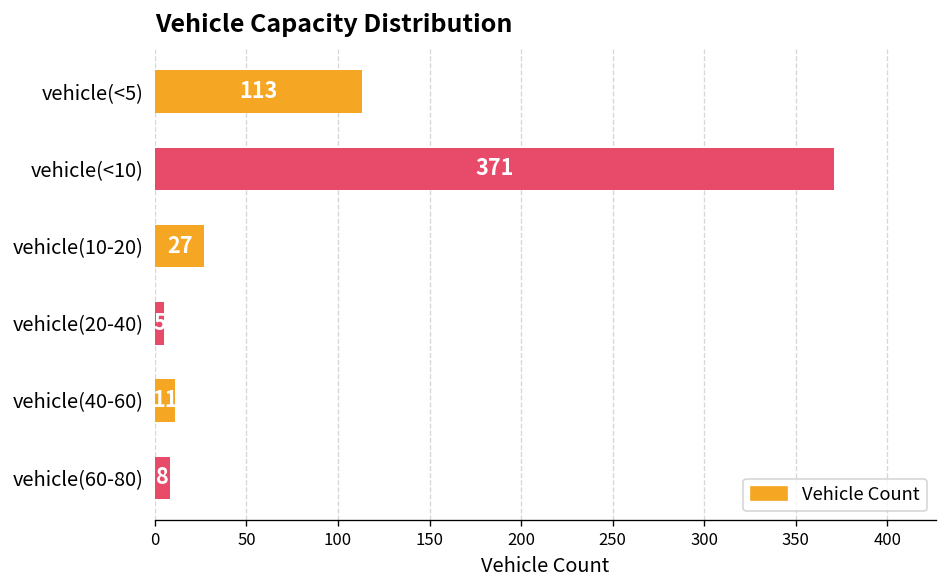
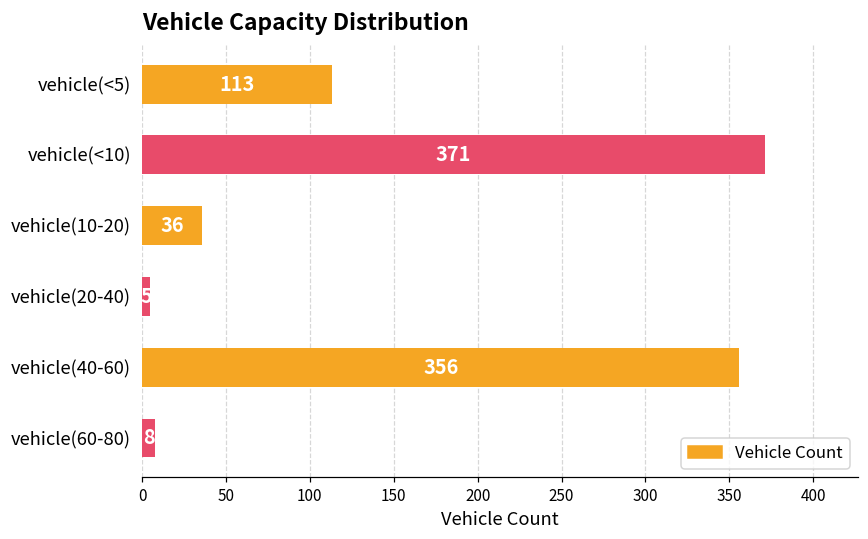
  {
    "vehicle(<5)": 113,
    "vehicle(<10)": 371,
-   "vehicle(10-20)": 27,
-   "vehicle(40-60)": 11,
+   "vehicle(10-20)": 36,
+   "vehicle(40-60)": 356,
    "vehicle(60-80)": 8
  }
